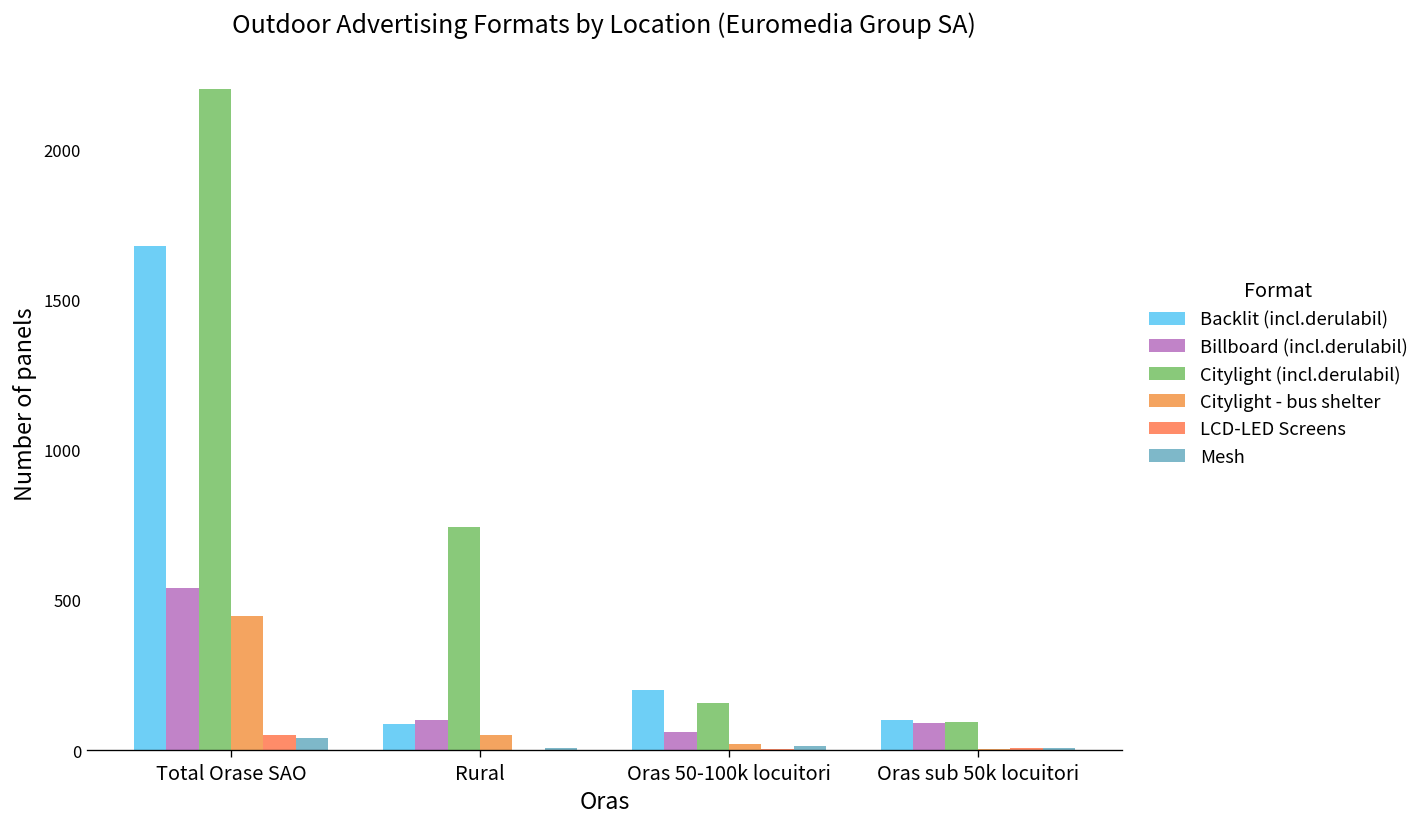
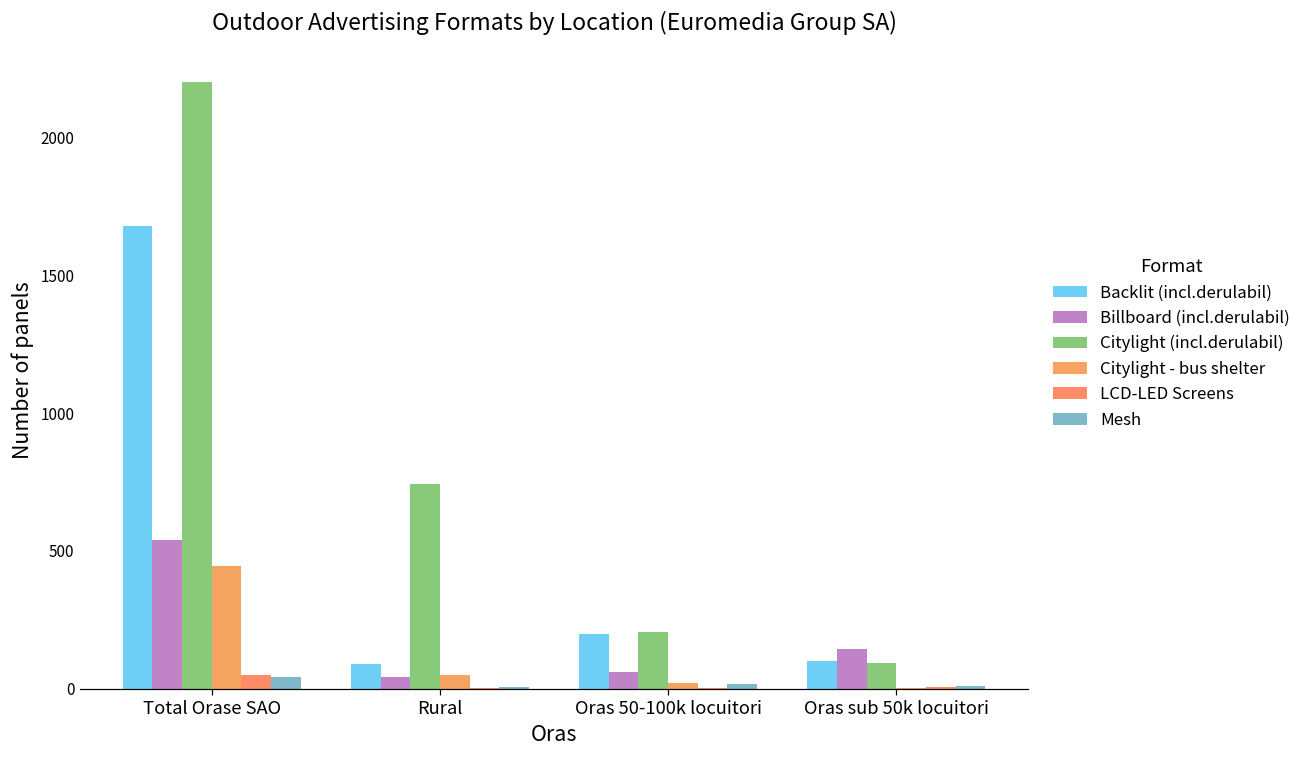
  {
    "Billboard (incl.derulabil)": {
      "Total Orase SAO": 540,
-     "Rural": 100,
+     "Rural": 40,
      "Oras 50-100k locuitori": 60,
-     "Oras sub 50k locuitori": 90
+     "Oras sub 50k locuitori": 150
    },
    "Citylight (incl.derulabil)": {
      "Total Orase SAO": 2200,
      "Rural": 740,
-     "Oras 50-100k locuitori": 160,
+     "Oras 50-100k locuitori": 210,
      "Oras sub 50k locuitori": 90
    }
  }
